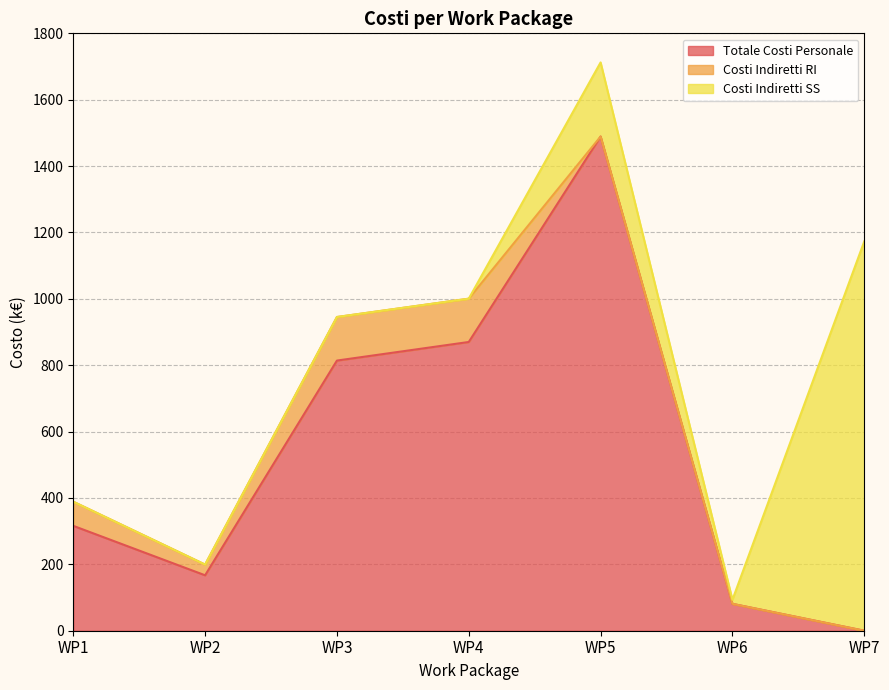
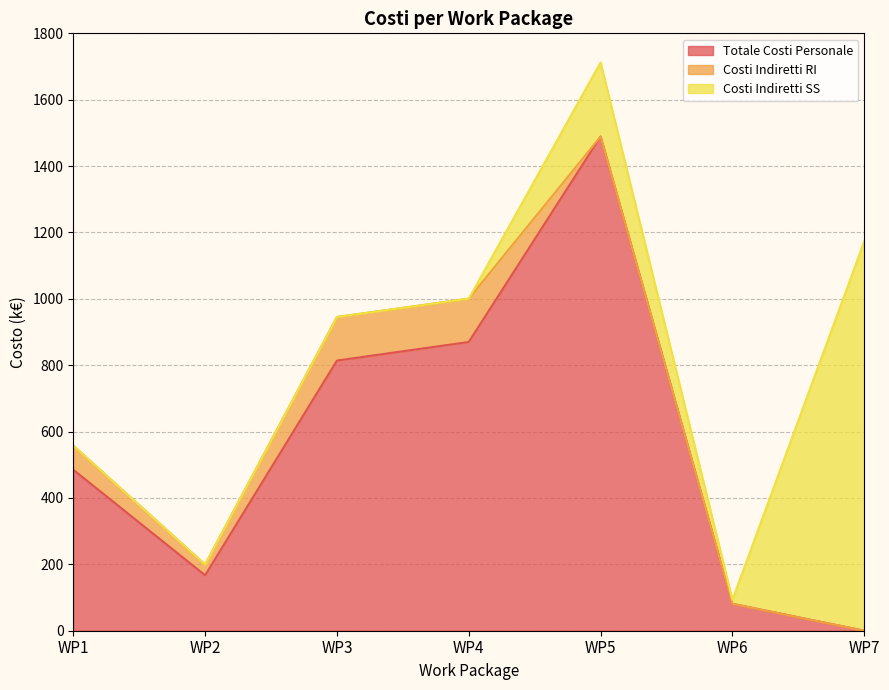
  {
    "Totale Costi Personale": {
-     "WP1": 320,
+     "WP1": 490,
      "WP2": 170,
      "WP3": 810,
      "WP4": 870
    },
    "Costi Indiretti SS": {
      "WP5": 220,
      "WP6": 10,
      "WP7": 1170
    }
  }
